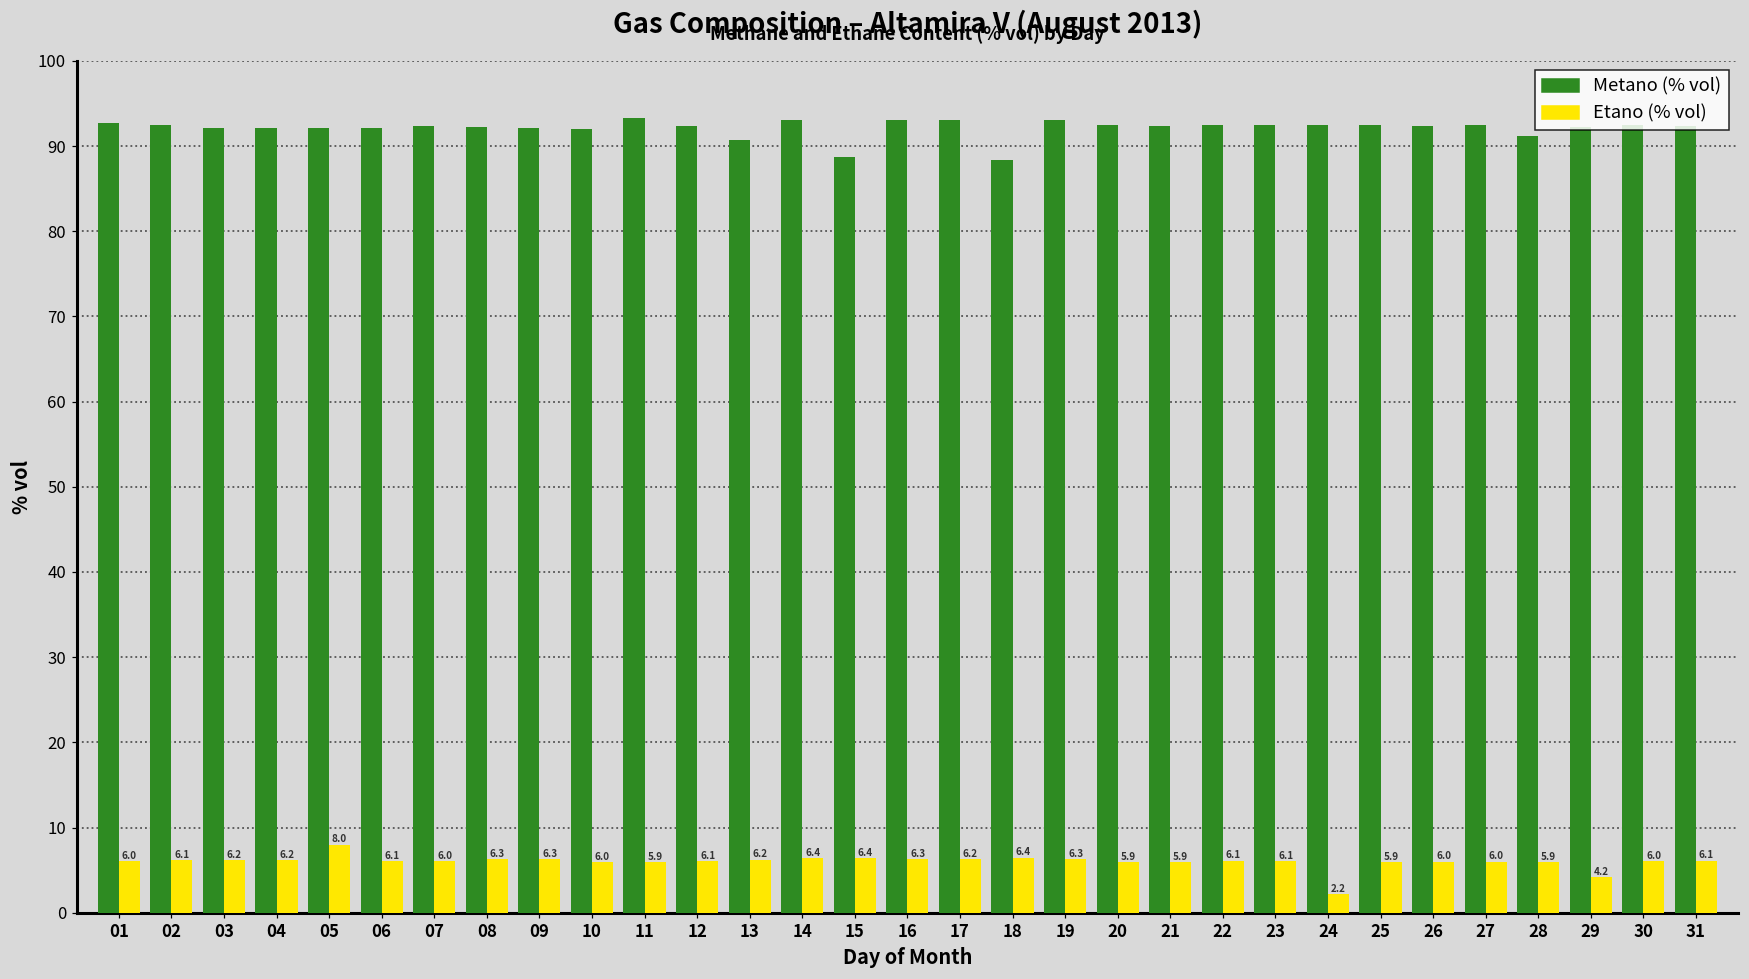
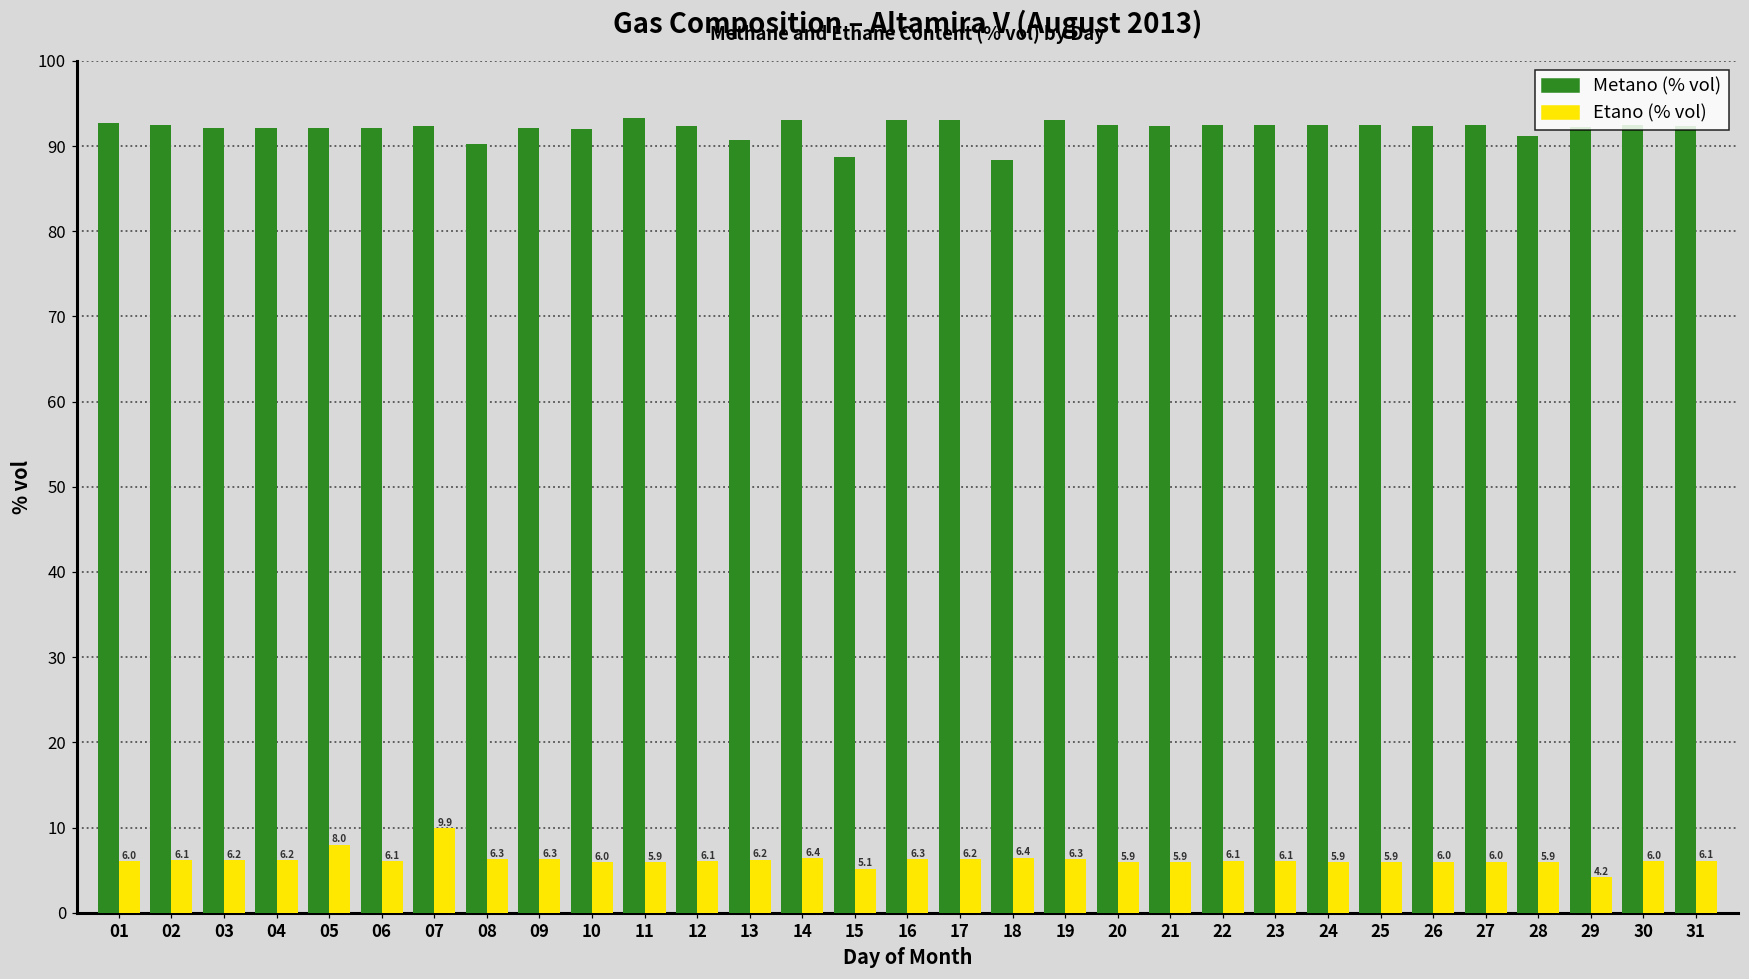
  {
    "Metano (% vol)": {
      "01": 93,
      "02": 92,
      "03": 92,
      "04": 92,
      "05": 92,
      "06": 92,
      "07": 92,
-     "08": 92,
+     "08": 90,
      "09": 92,
      "10": 92,
      "11": 93,
      "12": 92,
      "13": 91,
      "14": 93,
      "15": 89,
      "16": 93,
      "17": 93,
      "18": 88,
      "19": 93,
      "20": 92,
      "21": 92,
      "22": 92,
      "23": 92,
      "24": 92,
      "25": 92,
      "26": 92,
      "27": 92,
      "28": 91
    },
    "Etano (% vol)": {
      "01": 6.0,
      "02": 6.1,
      "03": 6.2,
      "04": 6.2,
      "05": 8.0,
      "06": 6.1,
-     "07": 6.0,
+     "07": 9.9,
      "08": 6.3,
      "09": 6.3,
      "10": 6.0,
      "11": 5.9,
      "12": 6.1,
      "13": 6.2,
      "14": 6.4,
-     "15": 6.4,
+     "15": 5.1,
      "16": 6.3,
      "17": 6.2,
      "18": 6.4,
      "19": 6.3,
      "20": 5.9,
      "21": 5.9,
      "22": 6.1,
      "23": 6.1,
-     "24": 2.2,
+     "24": 5.9,
      "25": 5.9,
      "26": 6.0,
      "27": 6.0,
      "28": 5.9,
      "29": 4.2,
      "30": 6.0,
      "31": 6.1
    }
  }
